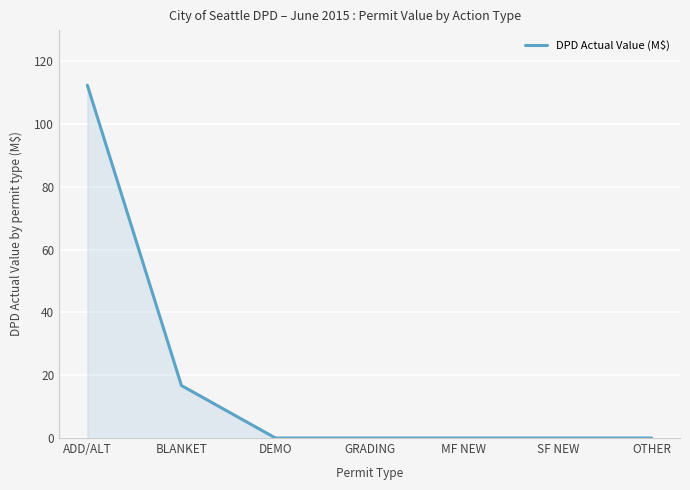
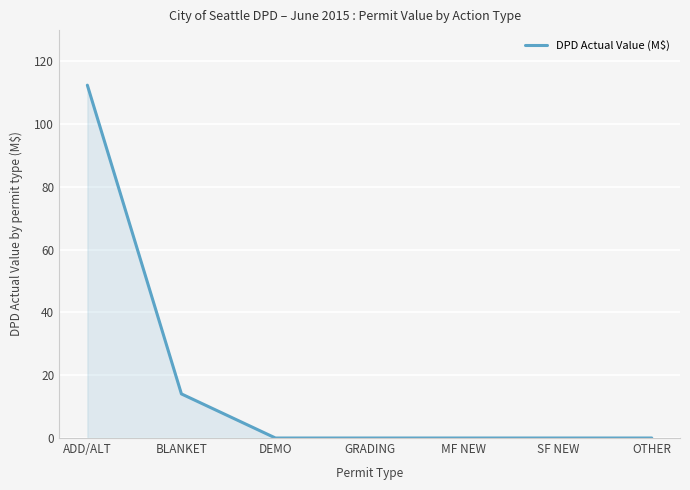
  {
    "ADD/ALT": 112,
-   "BLANKET": 17,
+   "BLANKET": 14,
    "DEMO": 0,
    "GRADING": 0,
    "MF NEW": 0,
    "SF NEW": 0,
    "OTHER": 0
  }
